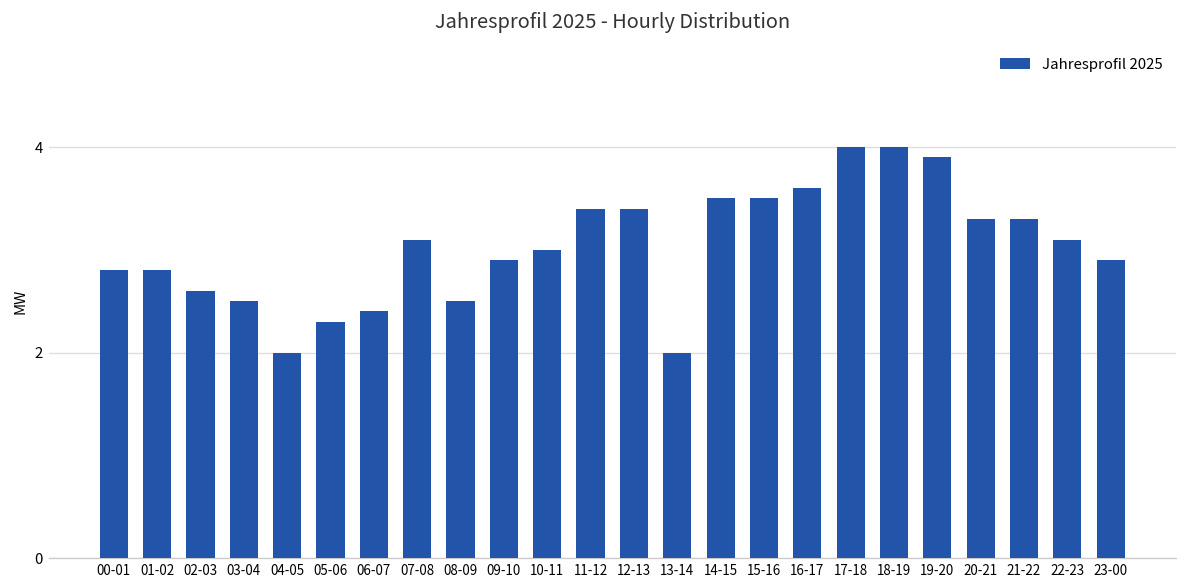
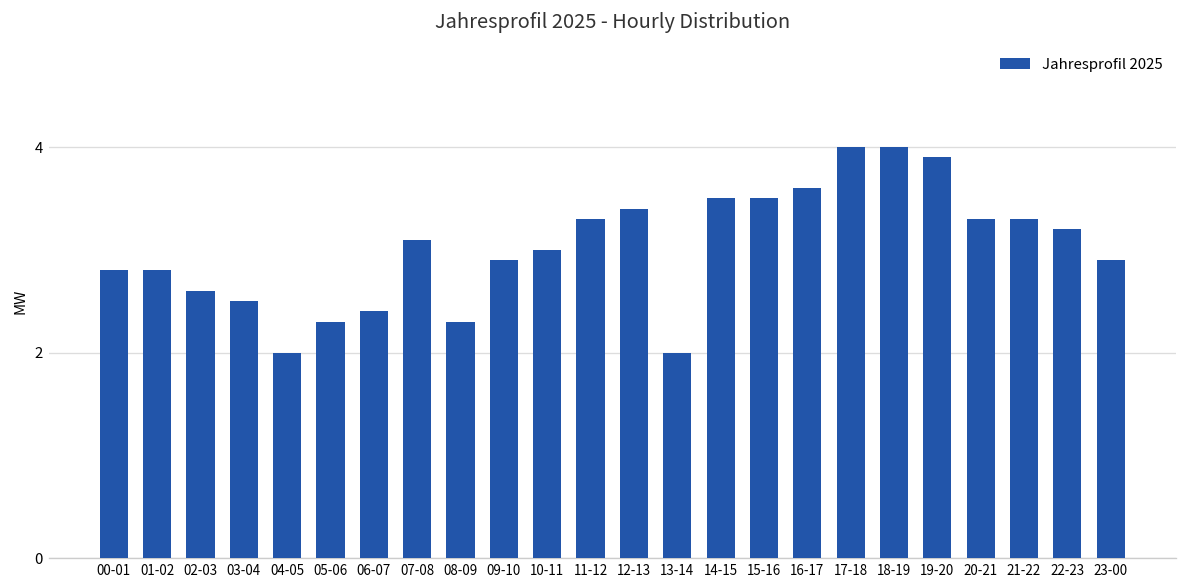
  {
    "00-01": 2.8,
    "01-02": 2.8,
    "02-03": 2.6,
    "03-04": 2.5,
    "04-05": 2.0,
    "05-06": 2.3,
    "06-07": 2.4,
    "07-08": 3.1,
-   "08-09": 2.5,
+   "08-09": 2.3,
    "09-10": 2.9,
    "10-11": 3.0,
-   "11-12": 3.4,
+   "11-12": 3.3,
    "12-13": 3.4,
    "13-14": 2.0,
    "14-15": 3.5,
    "15-16": 3.5,
    "16-17": 3.6,
    "17-18": 4.0,
    "18-19": 4.0,
    "19-20": 3.9,
    "20-21": 3.3,
    "21-22": 3.3,
-   "22-23": 3.1,
+   "22-23": 3.2,
    "23-00": 2.9
  }
